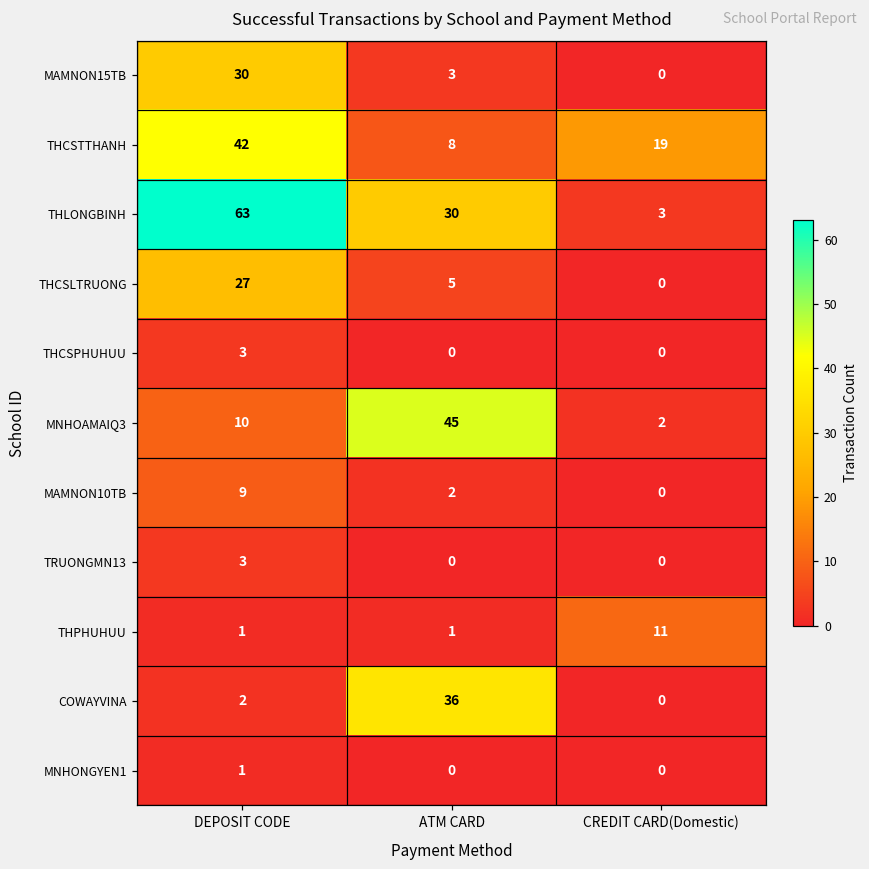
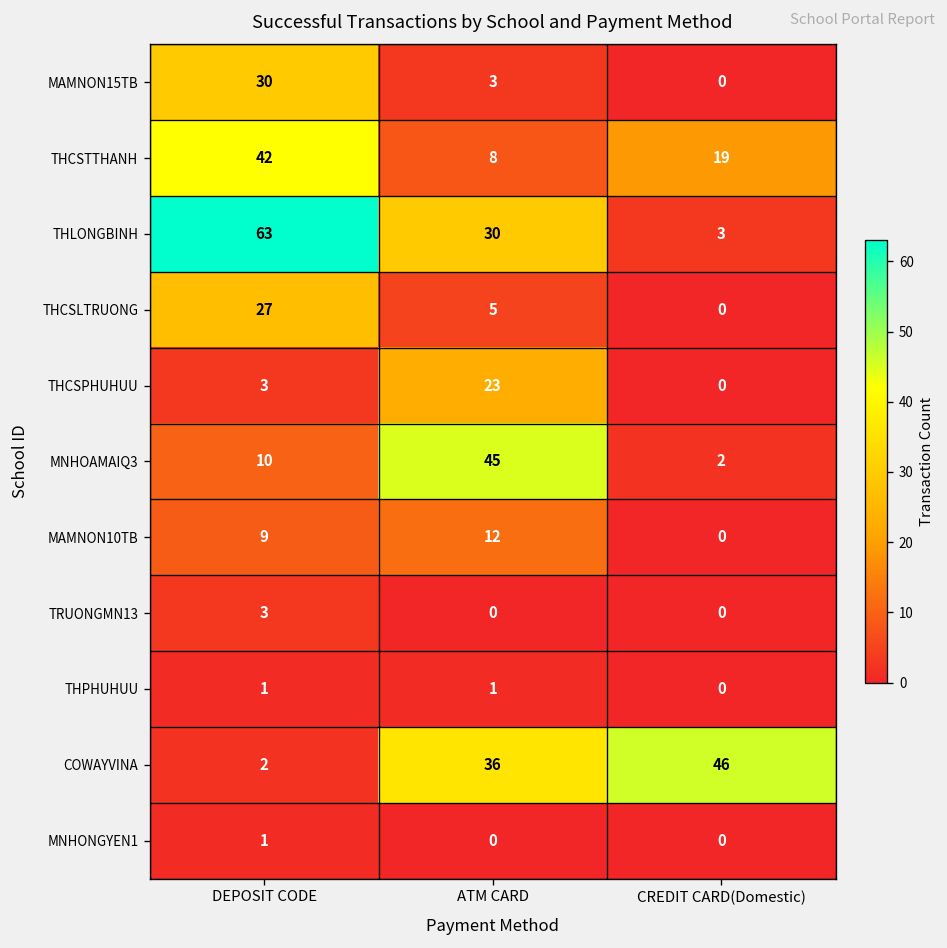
  {
    "MAMNON15TB": {
      "DEPOSIT CODE": 30,
      "ATM CARD": 3,
      "CREDIT CARD(Domestic)": 0
    },
    "THCSTTHANH": {
      "DEPOSIT CODE": 42,
      "ATM CARD": 8,
      "CREDIT CARD(Domestic)": 19
    },
    "THLONGBINH": {
      "DEPOSIT CODE": 63,
      "ATM CARD": 30,
      "CREDIT CARD(Domestic)": 3
    },
    "THCSLTRUONG": {
      "DEPOSIT CODE": 27,
      "ATM CARD": 5,
      "CREDIT CARD(Domestic)": 0
    },
    "THCSPHUHUU": {
      "DEPOSIT CODE": 3,
-     "ATM CARD": 0,
+     "ATM CARD": 23,
      "CREDIT CARD(Domestic)": 0
    },
    "MNHOAMAIQ3": {
      "DEPOSIT CODE": 10,
      "ATM CARD": 45,
      "CREDIT CARD(Domestic)": 2
    },
    "MAMNON10TB": {
      "DEPOSIT CODE": 9,
-     "ATM CARD": 2,
+     "ATM CARD": 12,
      "CREDIT CARD(Domestic)": 0
    },
    "TRUONGMN13": {
      "DEPOSIT CODE": 3,
      "ATM CARD": 0,
      "CREDIT CARD(Domestic)": 0
    },
    "THPHUHUU": {
      "DEPOSIT CODE": 1,
      "ATM CARD": 1,
-     "CREDIT CARD(Domestic)": 11
+     "CREDIT CARD(Domestic)": 0
    },
    "COWAYVINA": {
      "DEPOSIT CODE": 2,
      "ATM CARD": 36,
-     "CREDIT CARD(Domestic)": 0
+     "CREDIT CARD(Domestic)": 46
    },
    "MNHONGYEN1": {
      "DEPOSIT CODE": 1,
      "ATM CARD": 0,
      "CREDIT CARD(Domestic)": 0
    }
  }
